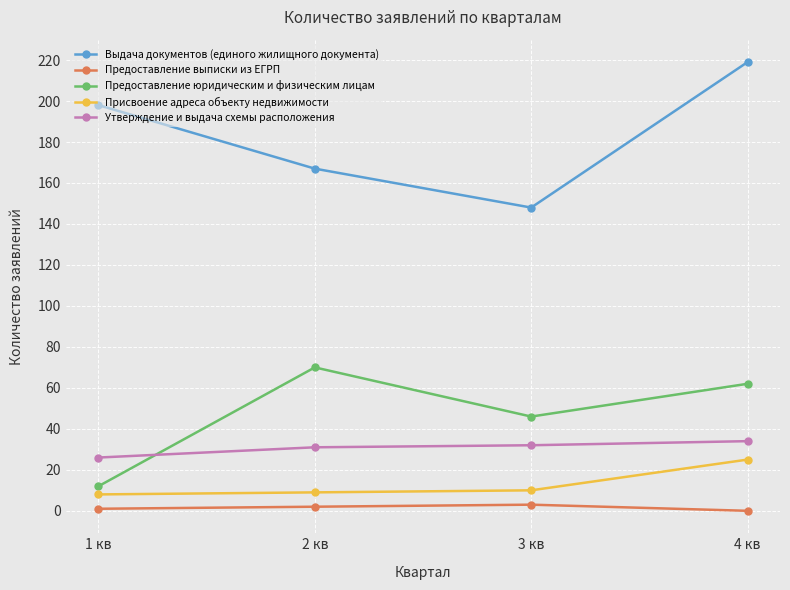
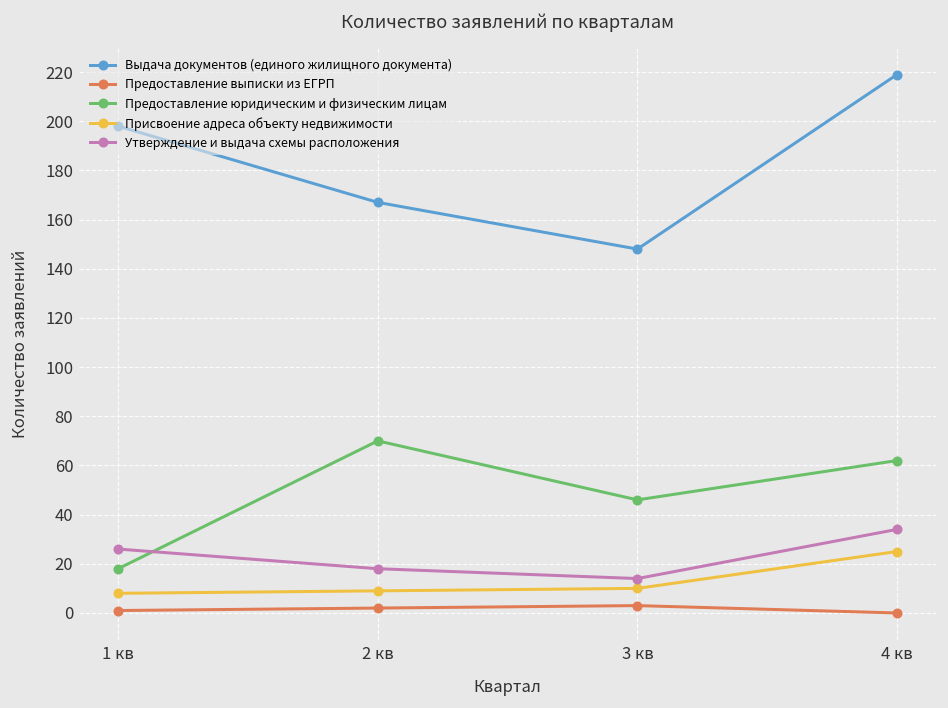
  {
    "Выдача документов (единого жилищного документа)": {
      "2 кв": 167,
      "3 кв": 148,
      "4 кв": 219
    },
    "Предоставление выписки из ЕГРП": {
      "1 кв": 1,
      "2 кв": 2,
      "3 кв": 3,
      "4 кв": 0
    },
    "Предоставление юридическим и физическим лицам": {
-     "1 кв": 12,
+     "1 кв": 18,
      "2 кв": 70,
      "3 кв": 46,
      "4 кв": 62
    },
    "Присвоение адреса объекту недвижимости": {
      "1 кв": 8,
      "2 кв": 9,
      "3 кв": 10,
      "4 кв": 25
    },
    "Утверждение и выдача схемы расположения": {
      "1 кв": 26,
-     "2 кв": 31,
-     "3 кв": 32,
+     "2 кв": 18,
+     "3 кв": 14,
      "4 кв": 34
    }
  }
